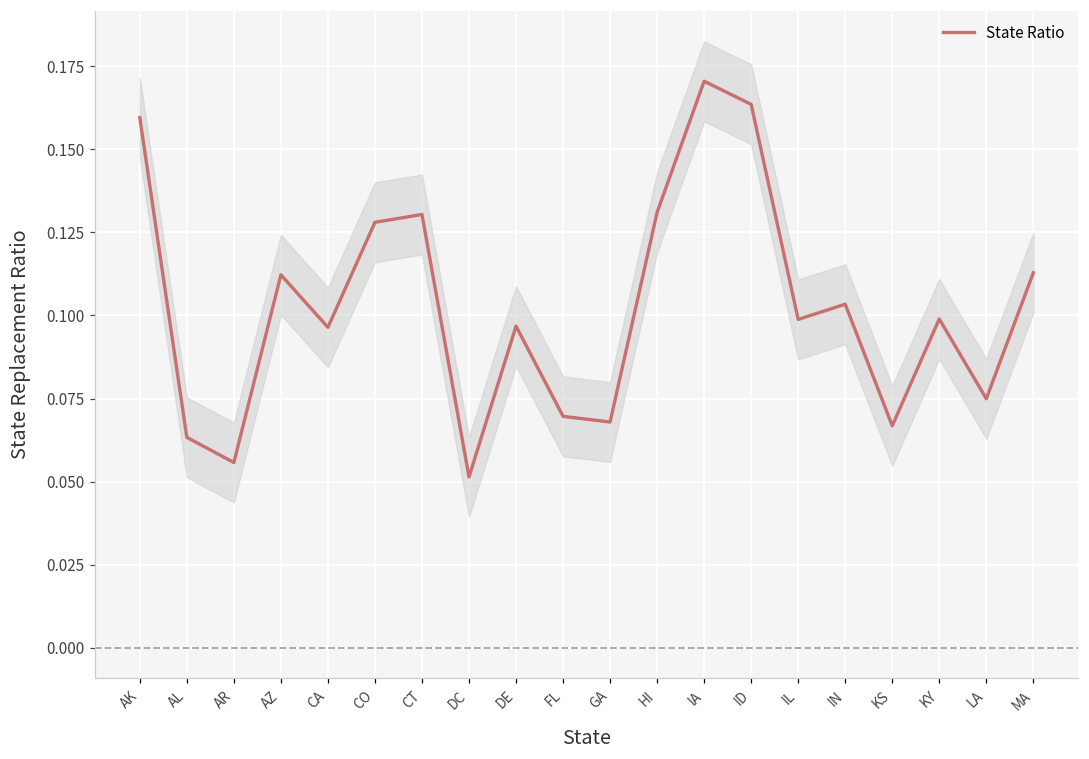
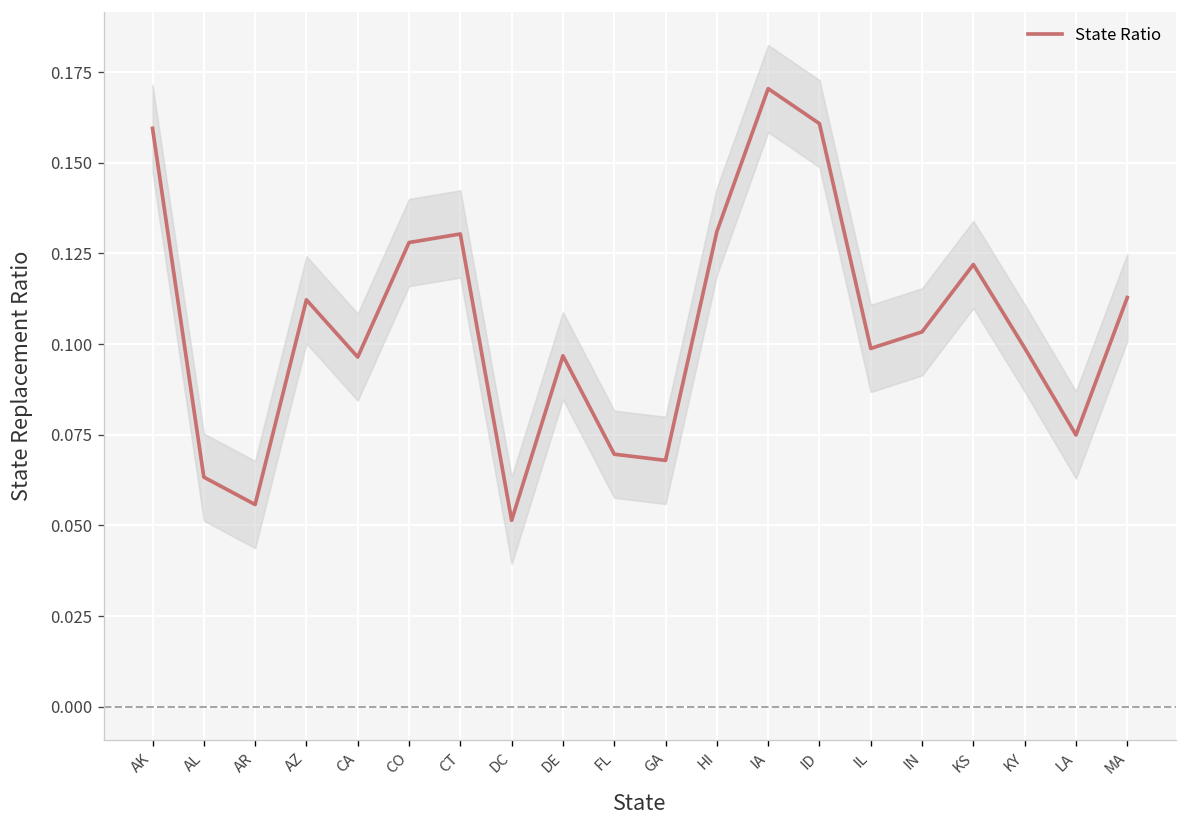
  {
    "State Ratio": {
      "AK": 0.159,
      "AL": 0.063,
      "AR": 0.056,
      "AZ": 0.112,
      "CA": 0.096,
      "CO": 0.128,
      "CT": 0.130,
      "DC": 0.051,
      "DE": 0.097,
      "FL": 0.070,
      "GA": 0.068,
      "HI": 0.131,
      "IA": 0.170,
-     "ID": 0.163,
+     "ID": 0.161,
      "IL": 0.099,
      "IN": 0.103,
-     "KS": 0.067,
+     "KS": 0.122,
      "KY": 0.099,
      "LA": 0.075,
      "MA": 0.113
    }
  }
